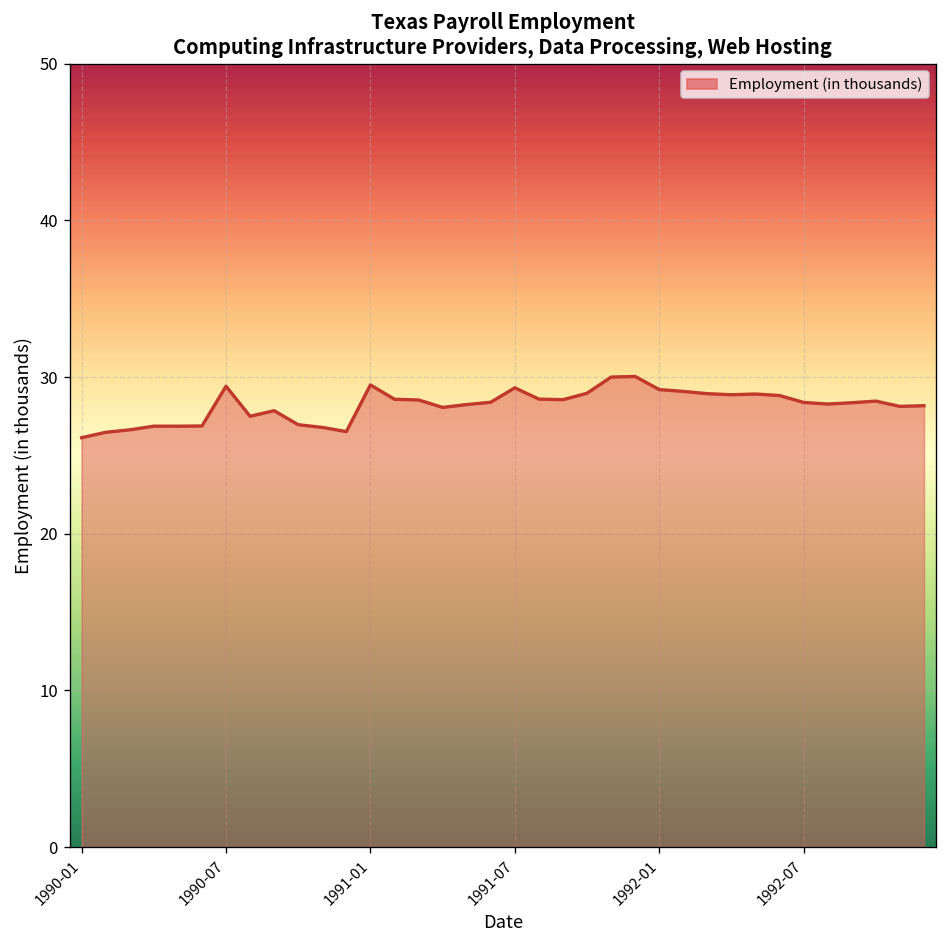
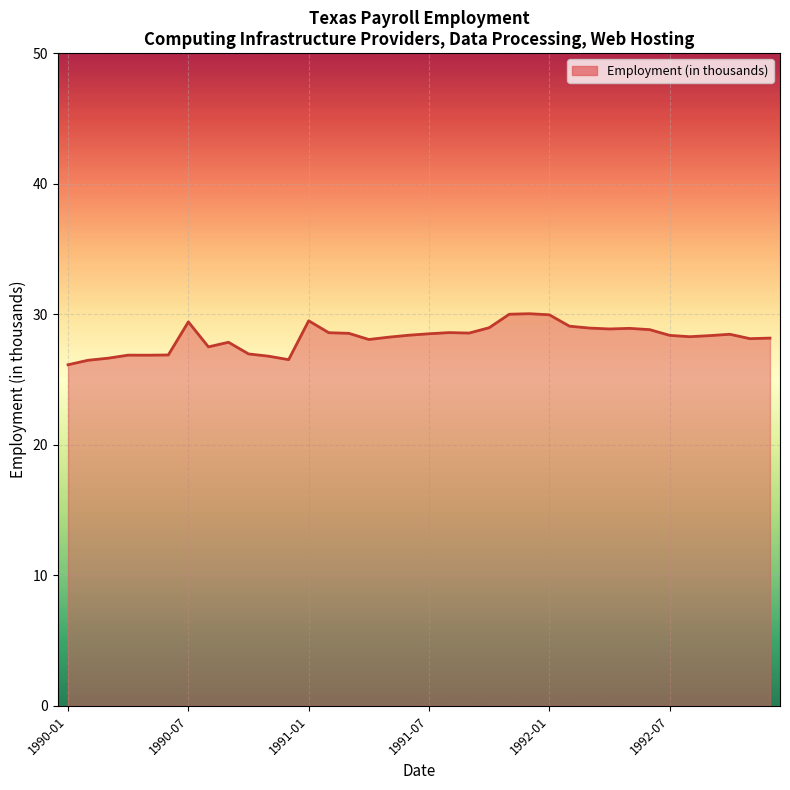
  {
    "1990-01": 26.1,
    "1990-07": 29.4,
    "1991-01": 29.5,
-   "1991-07": 29.3,
-   "1992-01": 29.2,
+   "1991-07": 28.5,
+   "1992-01": 30.0,
    "1992-07": 28.4
  }
